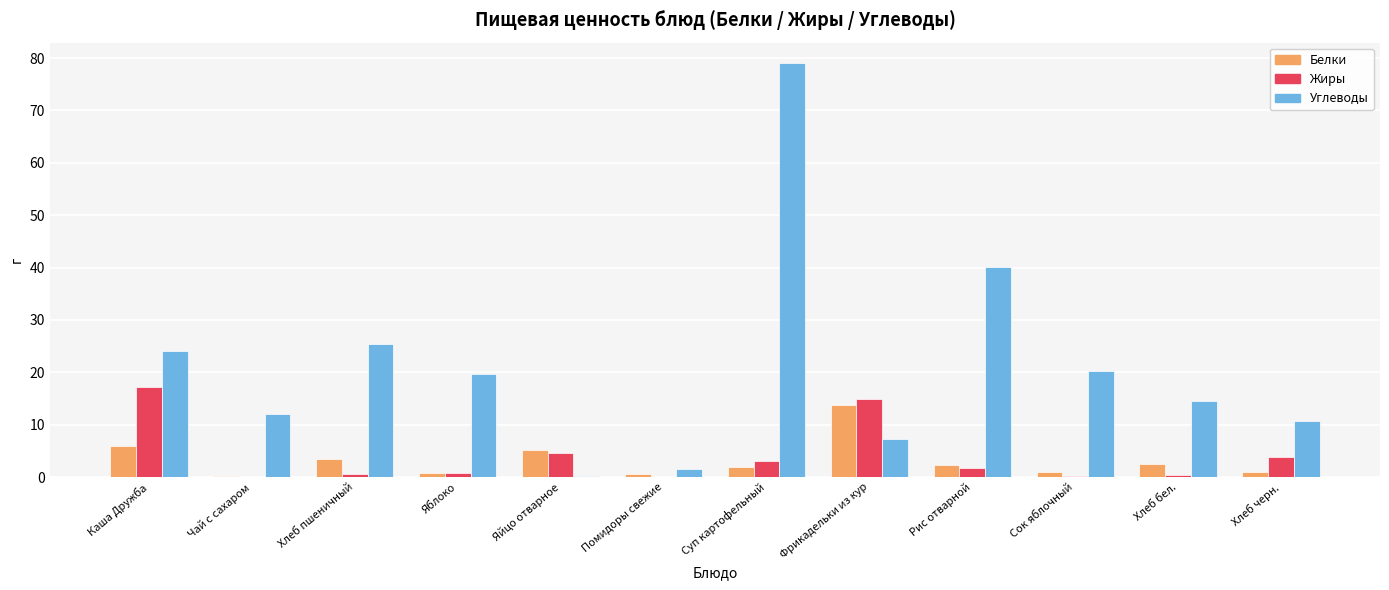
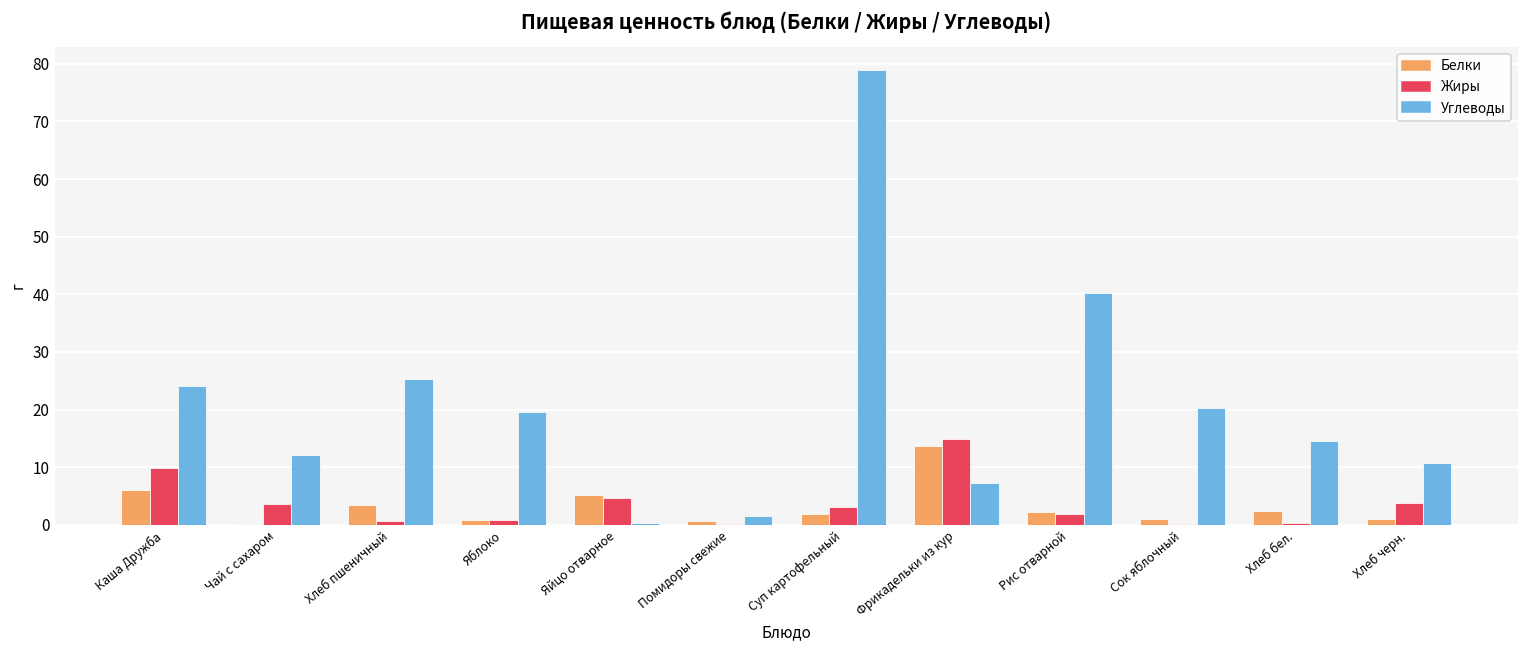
  {
    "Белки": {
      "Каша Дружба": 6,
      "Хлеб пшеничный": 3,
      "Яблоко": 1,
      "Яйцо отварное": 5,
      "Помидоры свежие": 1,
      "Суп картофельный": 2,
      "Фрикадельки из кур": 14,
      "Рис отварной": 2,
      "Сок яблочный": 1,
      "Хлеб бел.": 2,
      "Хлеб черн.": 1
    },
    "Жиры": {
-     "Каша Дружба": 17,
-     "Чай с сахаром": 0,
+     "Каша Дружба": 10,
+     "Чай с сахаром": 4,
      "Хлеб пшеничный": 1,
      "Яблоко": 1,
      "Яйцо отварное": 5,
      "Суп картофельный": 3,
      "Фрикадельки из кур": 15,
      "Рис отварной": 2,
      "Хлеб черн.": 4
    },
    "Углеводы": {
      "Каша Дружба": 24,
      "Чай с сахаром": 12,
      "Хлеб пшеничный": 25,
      "Яблоко": 20,
      "Помидоры свежие": 1,
      "Суп картофельный": 79,
      "Фрикадельки из кур": 7,
      "Рис отварной": 40,
      "Сок яблочный": 20,
      "Хлеб бел.": 15,
      "Хлеб черн.": 11
    }
  }
